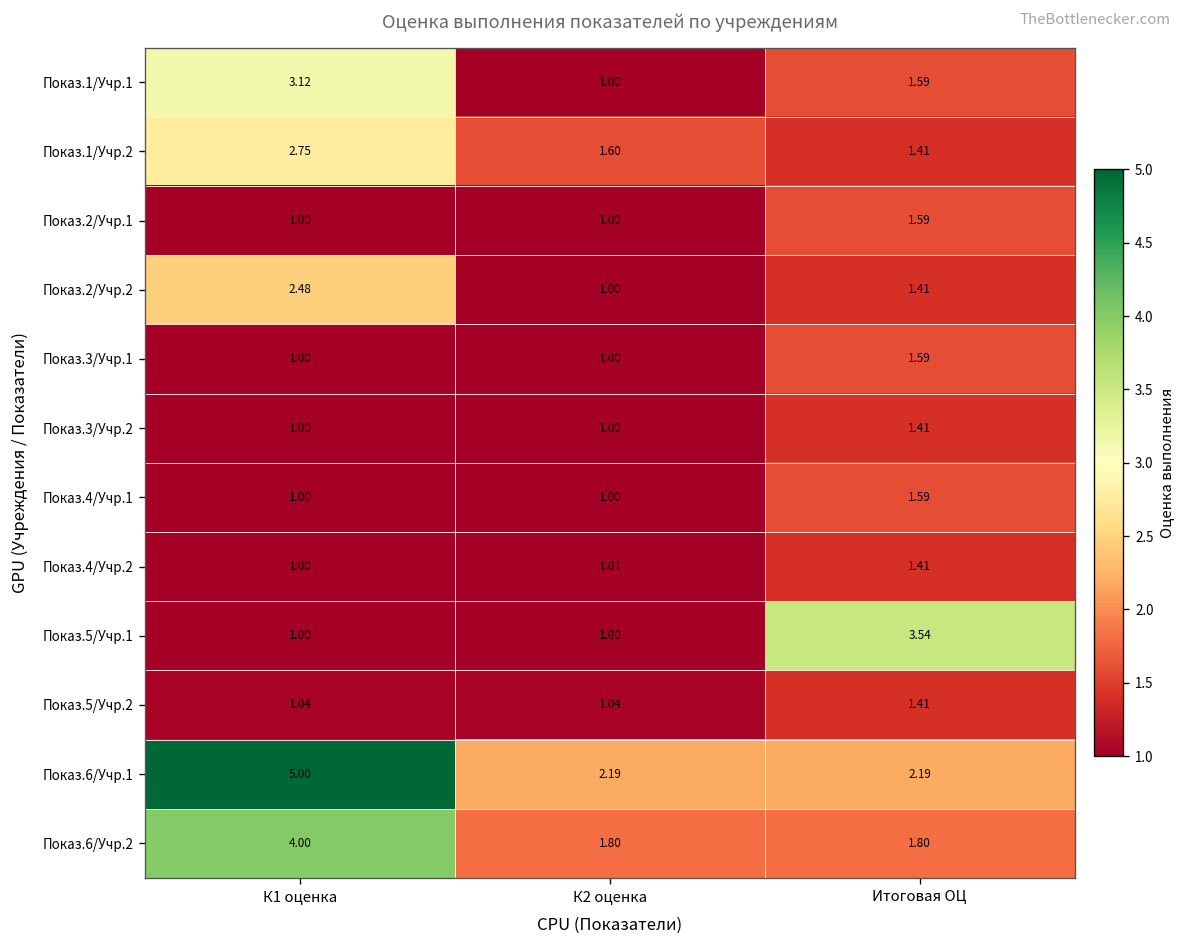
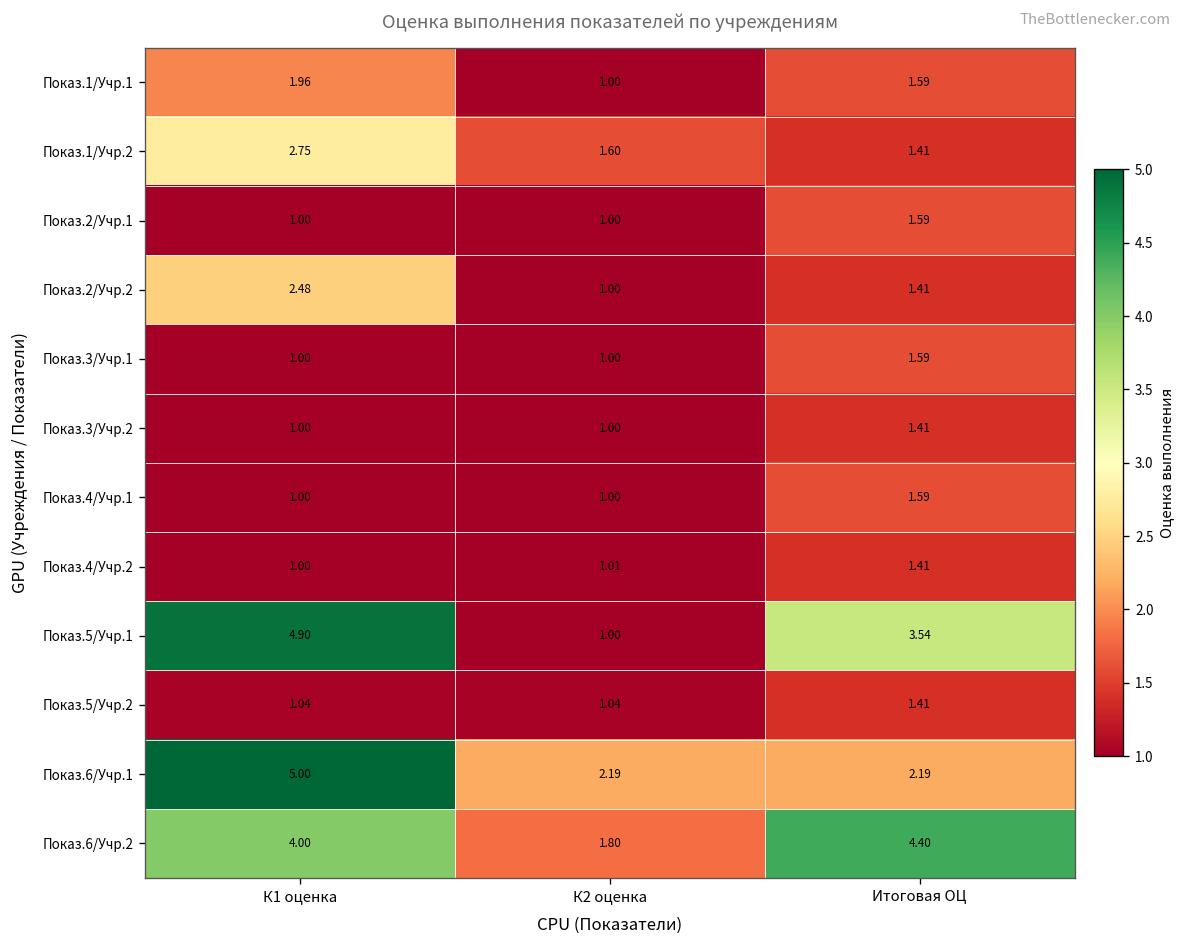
  {
    "Показ.1/Учр.1": {
-     "К1 оценка": 3.12,
+     "К1 оценка": 1.96,
      "К2 оценка": 1.00,
      "Итоговая ОЦ": 1.59
    },
    "Показ.1/Учр.2": {
      "К1 оценка": 2.75,
      "К2 оценка": 1.60,
      "Итоговая ОЦ": 1.41
    },
    "Показ.2/Учр.1": {
      "К1 оценка": 1.00,
      "К2 оценка": 1.00,
      "Итоговая ОЦ": 1.59
    },
    "Показ.2/Учр.2": {
      "К1 оценка": 2.48,
      "К2 оценка": 1.00,
      "Итоговая ОЦ": 1.41
    },
    "Показ.3/Учр.1": {
      "К1 оценка": 1.00,
      "К2 оценка": 1.00,
      "Итоговая ОЦ": 1.59
    },
    "Показ.3/Учр.2": {
      "К1 оценка": 1.00,
      "К2 оценка": 1.00,
      "Итоговая ОЦ": 1.41
    },
    "Показ.4/Учр.1": {
      "К1 оценка": 1.00,
      "К2 оценка": 1.00,
      "Итоговая ОЦ": 1.59
    },
    "Показ.4/Учр.2": {
      "К1 оценка": 1.00,
      "К2 оценка": 1.01,
      "Итоговая ОЦ": 1.41
    },
    "Показ.5/Учр.1": {
-     "К1 оценка": 1.00,
+     "К1 оценка": 4.90,
      "К2 оценка": 1.00,
      "Итоговая ОЦ": 3.54
    },
    "Показ.5/Учр.2": {
      "К1 оценка": 1.04,
      "К2 оценка": 1.04,
      "Итоговая ОЦ": 1.41
    },
    "Показ.6/Учр.1": {
      "К1 оценка": 5.00,
      "К2 оценка": 2.19,
      "Итоговая ОЦ": 2.19
    },
    "Показ.6/Учр.2": {
      "К1 оценка": 4.00,
      "К2 оценка": 1.80,
-     "Итоговая ОЦ": 1.80
+     "Итоговая ОЦ": 4.40
    }
  }
